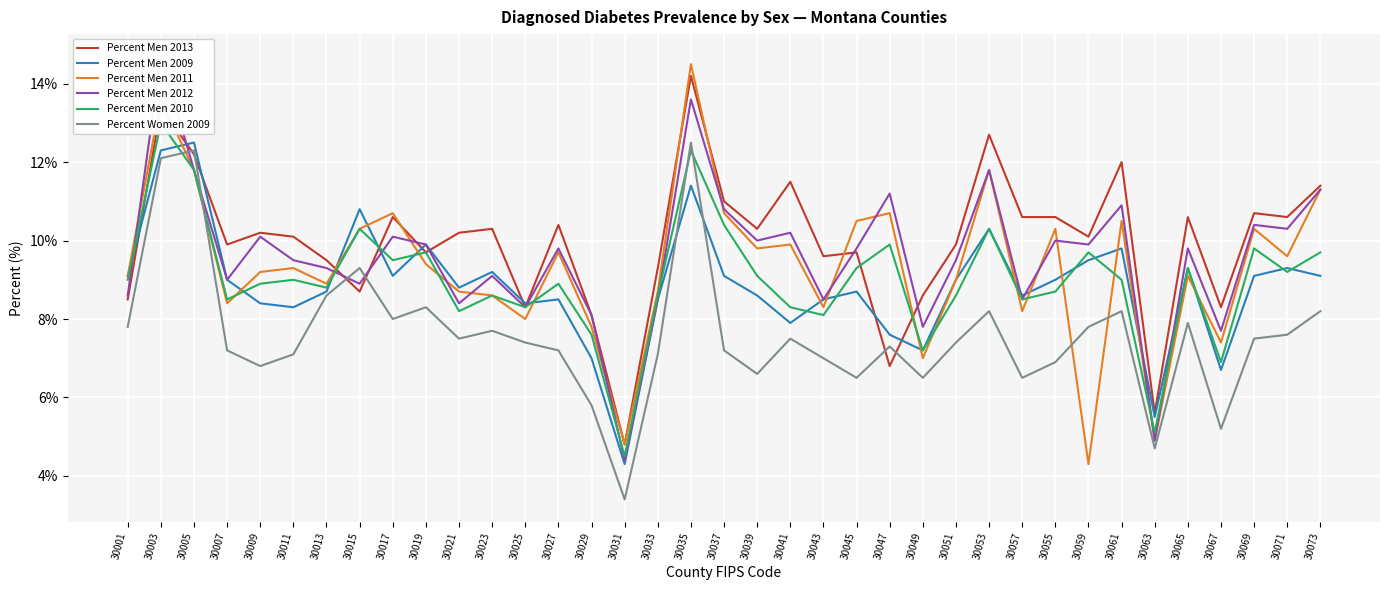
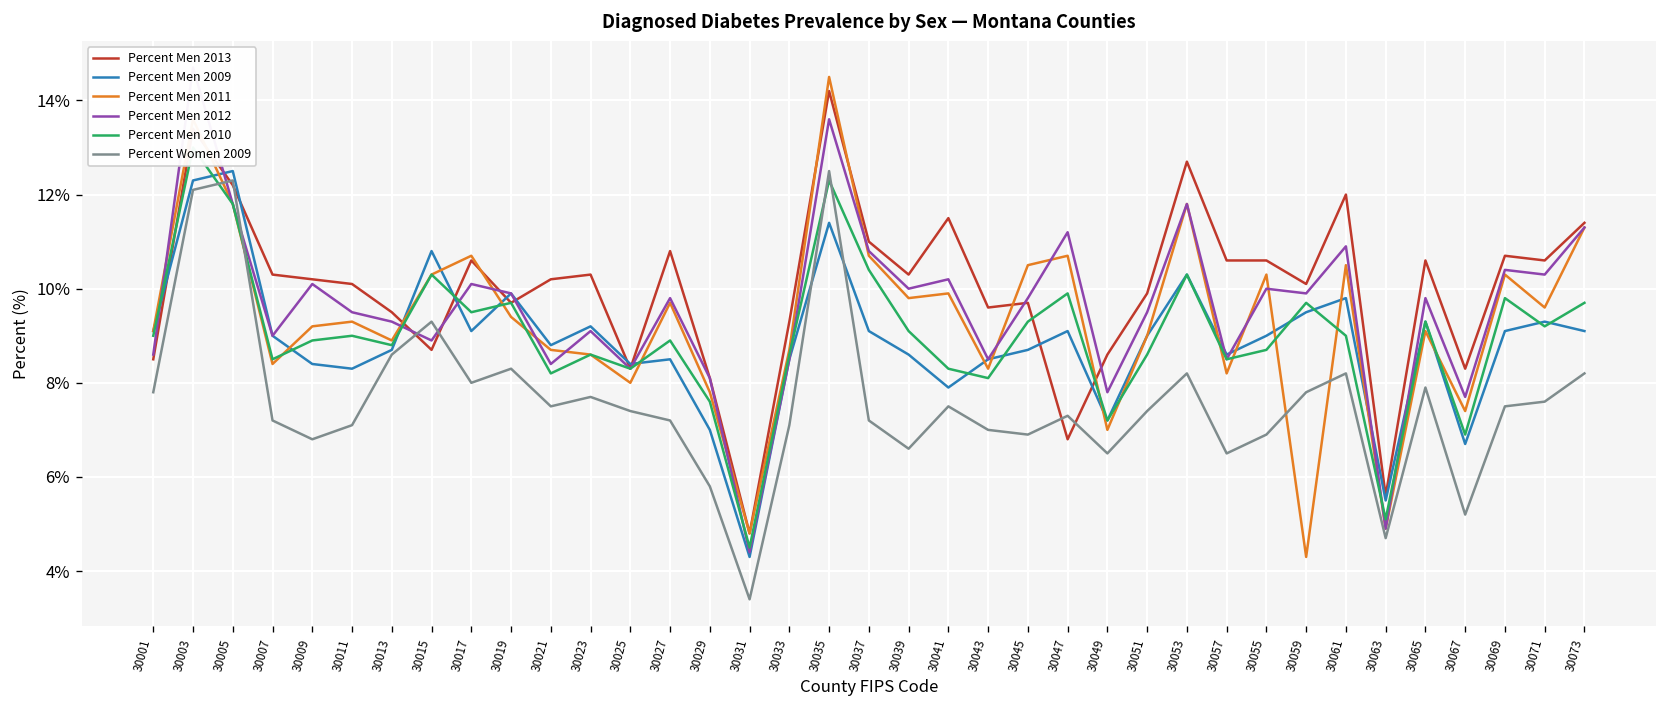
  {
    "Percent Men 2013": {
      "30001": "8.5%",
      "30005": "12.2%",
-     "30007": "9.9%",
+     "30007": "10.3%",
      "30009": "10.2%",
      "30011": "10.1%",
      "30013": "9.5%",
      "30015": "8.7%",
      "30017": "10.6%",
      "30021": "10.2%",
      "30023": "10.3%",
-     "30027": "10.4%",
+     "30027": "10.8%",
      "30033": "9.3%",
      "30035": "14.2%",
      "30037": "11.0%",
      "30039": "10.3%",
      "30041": "11.5%",
      "30043": "9.6%",
      "30045": "9.7%",
      "30047": "6.8%",
      "30049": "8.6%",
      "30051": "9.9%",
      "30053": "12.7%",
      "30057": "10.6%",
      "30055": "10.6%",
      "30059": "10.1%",
      "30061": "12.0%",
      "30063": "5.6%",
      "30065": "10.6%",
      "30067": "8.3%",
      "30069": "10.7%",
      "30071": "10.6%",
      "30073": "11.4%"
    },
    "Percent Men 2009": {
      "30003": "12.3%",
      "30005": "12.5%",
      "30009": "8.4%",
      "30011": "8.3%",
      "30013": "8.7%",
      "30015": "10.8%",
      "30017": "9.1%",
      "30021": "8.8%",
      "30023": "9.2%",
      "30025": "8.4%",
      "30027": "8.5%",
      "30029": "7.0%",
      "30031": "4.3%",
      "30035": "11.4%",
      "30037": "9.1%",
      "30039": "8.6%",
      "30041": "7.9%",
      "30045": "8.7%",
-     "30047": "7.6%",
+     "30047": "9.1%",
      "30057": "8.6%",
      "30055": "9.0%",
      "30059": "9.5%",
      "30061": "9.8%",
      "30063": "5.5%",
      "30067": "6.7%",
      "30069": "9.1%",
      "30071": "9.3%",
      "30073": "9.1%"
    },
    "Percent Men 2011": {
      "30007": "8.4%",
      "30009": "9.2%",
      "30011": "9.3%",
      "30013": "8.9%",
      "30017": "10.7%",
      "30019": "9.4%",
      "30021": "8.7%",
      "30025": "8.0%",
      "30027": "9.7%",
      "30029": "7.8%",
      "30033": "8.7%",
      "30035": "14.5%",
      "30037": "10.7%",
      "30039": "9.8%",
      "30041": "9.9%",
      "30043": "8.3%",
      "30045": "10.5%",
      "30047": "10.7%",
      "30049": "7.0%",
      "30057": "8.2%",
      "30055": "10.3%",
      "30059": "4.3%",
      "30061": "10.5%",
      "30065": "9.1%",
      "30067": "7.4%",
      "30069": "10.3%",
      "30071": "9.6%"
    },
    "Percent Men 2012": {
      "30001": "8.6%",
      "30009": "10.1%",
      "30011": "9.5%",
      "30013": "9.3%",
      "30015": "8.9%",
      "30017": "10.1%",
      "30021": "8.4%",
      "30023": "9.1%",
      "30027": "9.8%",
      "30031": "4.4%",
      "30035": "13.6%",
      "30037": "10.8%",
      "30039": "10.0%",
      "30041": "10.2%",
      "30045": "9.8%",
      "30047": "11.2%",
      "30049": "7.8%",
      "30051": "9.5%",
      "30055": "10.0%",
      "30059": "9.9%",
      "30061": "10.9%",
      "30065": "9.8%",
      "30067": "7.7%",
      "30069": "10.4%",
      "30071": "10.3%"
    },
    "Percent Men 2010": {
      "30001": "9.0%",
      "30007": "8.5%",
      "30009": "8.9%",
      "30011": "9.0%",
      "30013": "8.8%",
      "30017": "9.5%",
      "30021": "8.2%",
      "30027": "8.9%",
      "30029": "7.6%",
      "30031": "4.5%",
      "30033": "8.6%",
      "30035": "12.3%",
      "30037": "10.4%",
      "30039": "9.1%",
      "30041": "8.3%",
      "30043": "8.1%",
      "30045": "9.3%",
      "30047": "9.9%",
      "30051": "8.6%",
      "30055": "8.7%",
      "30059": "9.7%",
      "30061": "9.0%",
      "30063": "5.1%",
      "30067": "6.9%",
      "30069": "9.8%",
      "30071": "9.2%",
      "30073": "9.7%"
    },
    "Percent Women 2009": {
      "30001": "7.8%",
      "30003": "12.1%",
      "30005": "12.3%",
      "30007": "7.2%",
      "30009": "6.8%",
      "30011": "7.1%",
      "30013": "8.6%",
      "30015": "9.3%",
      "30017": "8.0%",
      "30019": "8.3%",
      "30021": "7.5%",
      "30023": "7.7%",
      "30025": "7.4%",
      "30027": "7.2%",
      "30029": "5.8%",
      "30031": "3.4%",
      "30033": "7.1%",
      "30035": "12.5%",
      "30037": "7.2%",
      "30039": "6.6%",
      "30041": "7.5%",
      "30043": "7.0%",
-     "30045": "6.5%",
+     "30045": "6.9%",
      "30047": "7.3%",
      "30049": "6.5%",
      "30051": "7.4%",
      "30053": "8.2%",
      "30057": "6.5%",
      "30055": "6.9%",
      "30059": "7.8%",
      "30061": "8.2%",
      "30063": "4.7%",
      "30065": "7.9%",
      "30067": "5.2%",
      "30069": "7.5%",
      "30071": "7.6%",
      "30073": "8.2%"
    }
  }
